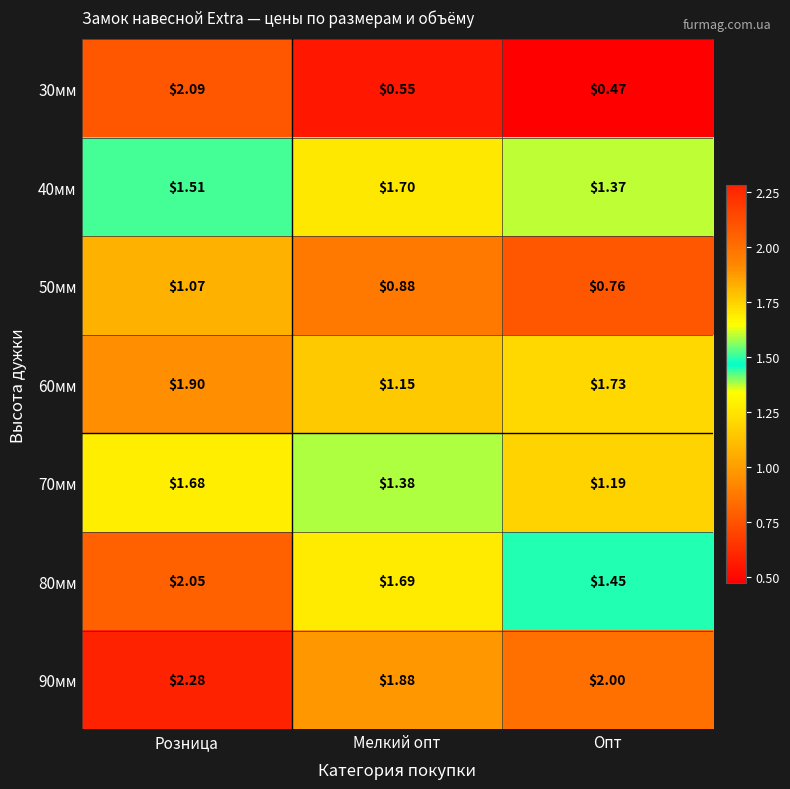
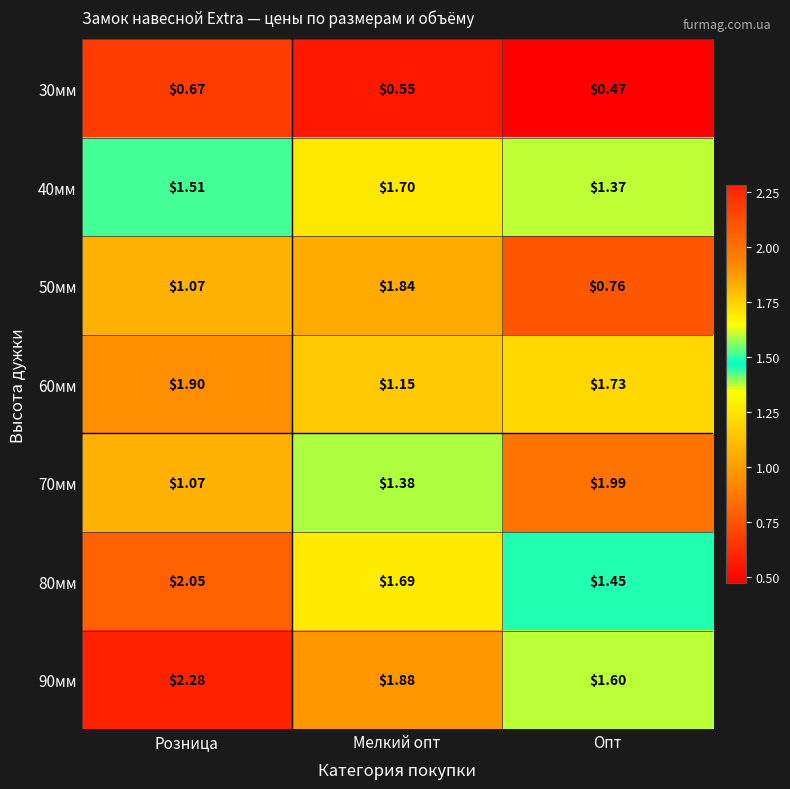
  {
    "30мм": {
-     "Розница": "$2.09",
+     "Розница": "$0.67",
      "Мелкий опт": "$0.55",
      "Опт": "$0.47"
    },
    "40мм": {
      "Розница": "$1.51",
      "Мелкий опт": "$1.70",
      "Опт": "$1.37"
    },
    "50мм": {
      "Розница": "$1.07",
-     "Мелкий опт": "$0.88",
+     "Мелкий опт": "$1.84",
      "Опт": "$0.76"
    },
    "60мм": {
      "Розница": "$1.90",
      "Мелкий опт": "$1.15",
      "Опт": "$1.73"
    },
    "70мм": {
-     "Розница": "$1.68",
+     "Розница": "$1.07",
      "Мелкий опт": "$1.38",
-     "Опт": "$1.19"
+     "Опт": "$1.99"
    },
    "80мм": {
      "Розница": "$2.05",
      "Мелкий опт": "$1.69",
      "Опт": "$1.45"
    },
    "90мм": {
      "Розница": "$2.28",
      "Мелкий опт": "$1.88",
-     "Опт": "$2.00"
+     "Опт": "$1.60"
    }
  }
